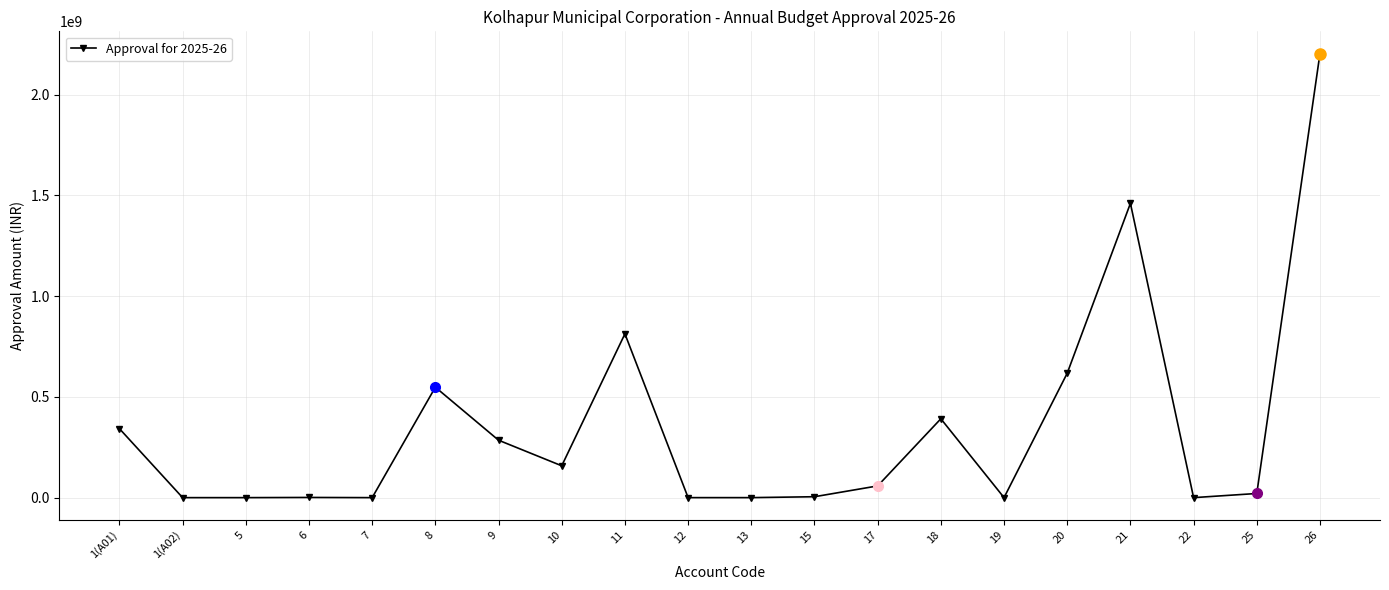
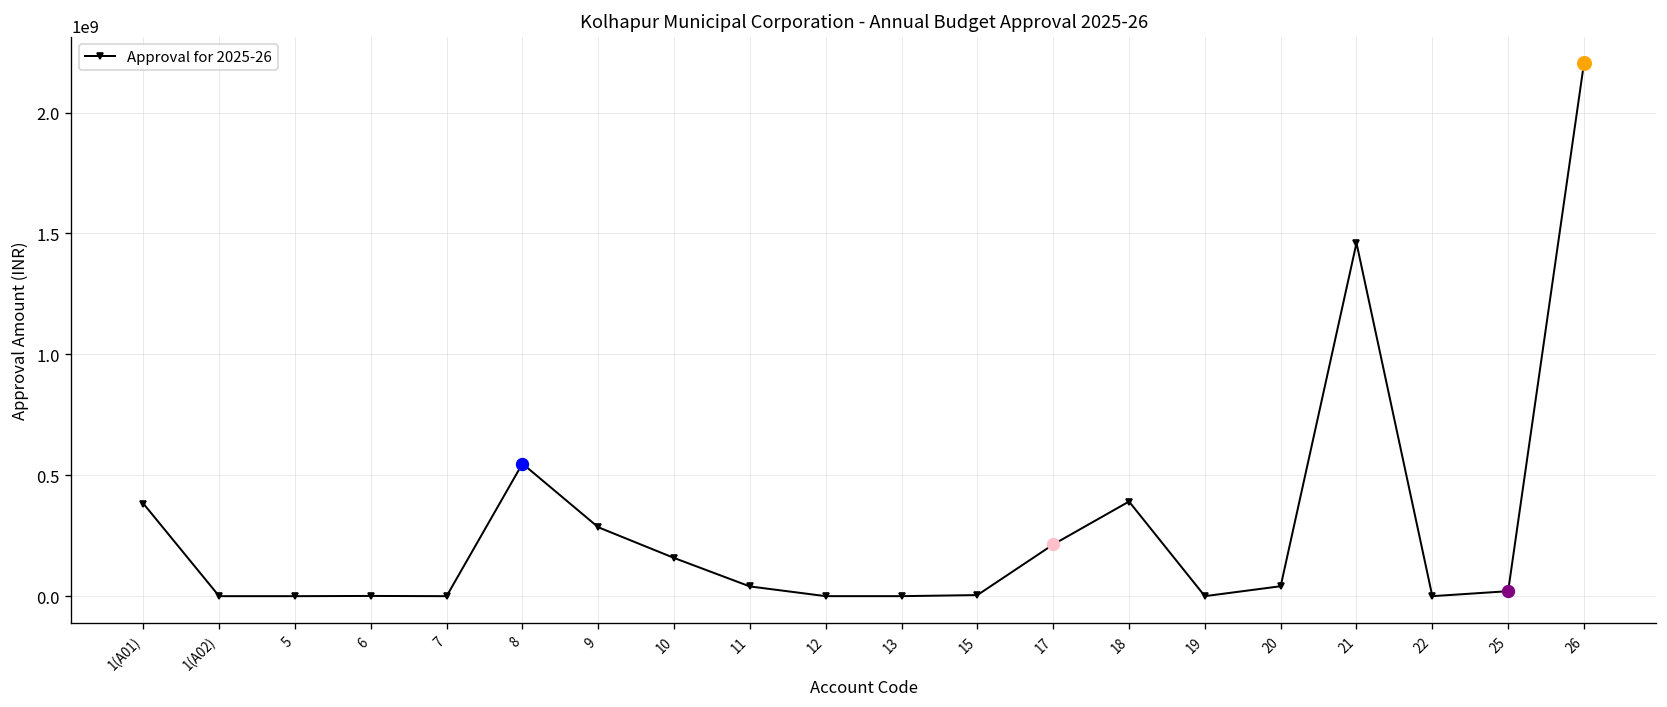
  {
    "Approval for 2025-26": {
-     "1(A01)": 340000000,
+     "1(A01)": 380000000,
      "1(A02)": 0,
      "5": 0,
      "6": 0,
      "7": 0,
      "9": 290000000,
      "10": 160000000,
-     "11": 810000000,
+     "11": 40000000,
      "12": 0,
      "13": 0,
      "15": 0,
-     "17": 60000000,
+     "17": 210000000,
      "18": 390000000,
      "19": 0,
-     "20": 620000000,
+     "20": 40000000,
      "21": 1460000000,
      "22": 0
    }
  }
